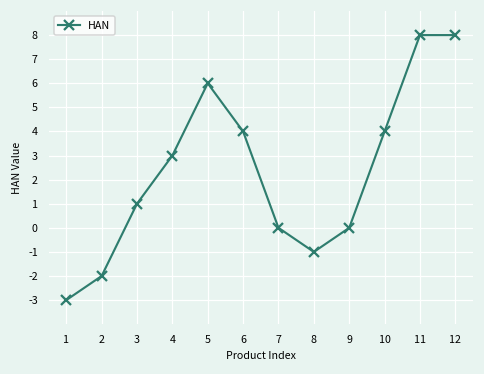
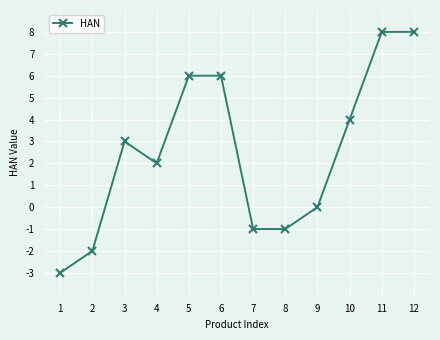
  {
    "1": -3.0,
    "2": -2.0,
-   "3": 1.0,
-   "4": 3.0,
+   "3": 3.0,
+   "4": 2.0,
    "5": 6.0,
-   "6": 4.0,
-   "7": 0.0,
+   "6": 6.0,
+   "7": -1.0,
    "8": -1.0,
    "9": 0.0,
    "10": 4.0,
    "11": 8.0,
    "12": 8.0
  }
